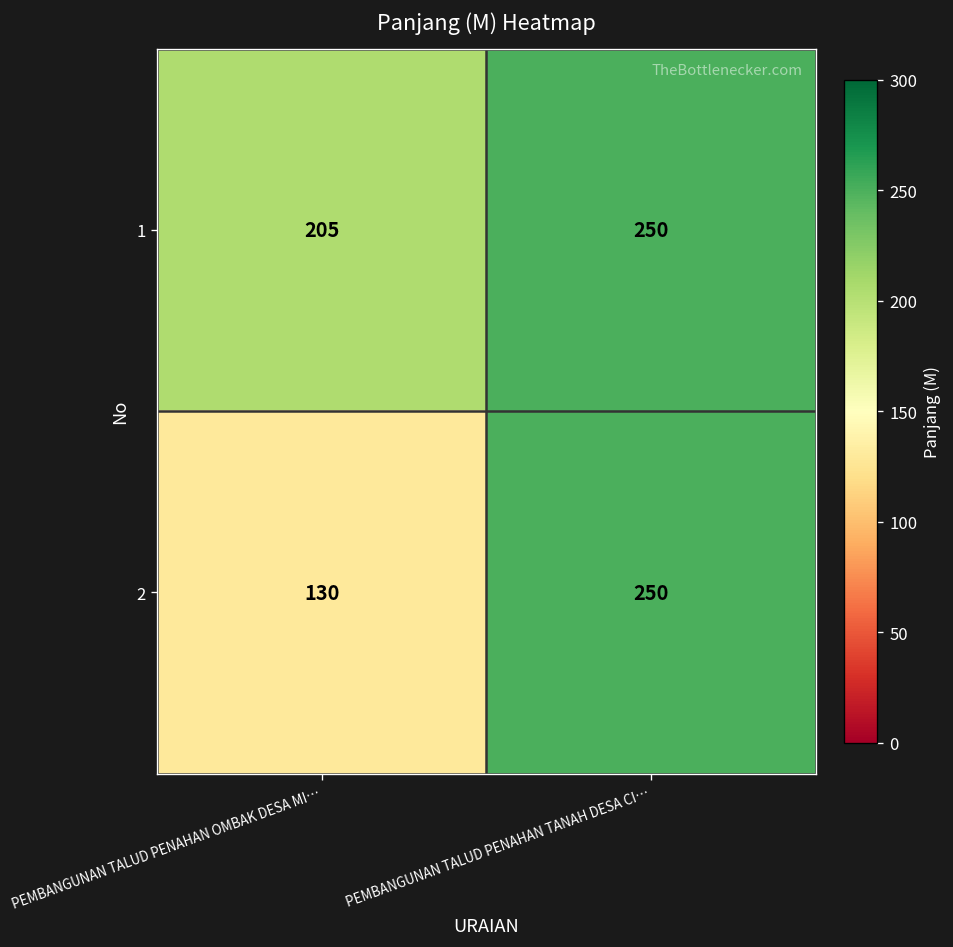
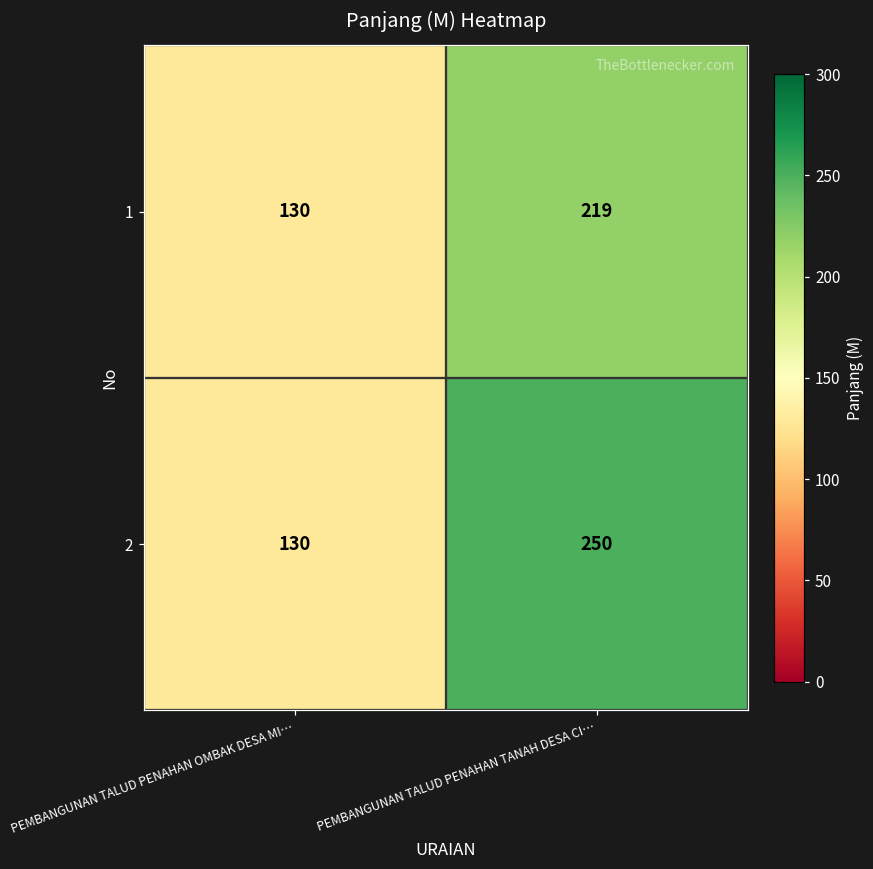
  {
    "1": {
-     "PEMBANGUNAN TALUD PENAHAN OMBAK DESA MI…": 205,
-     "PEMBANGUNAN TALUD PENAHAN TANAH DESA CI…": 250
+     "PEMBANGUNAN TALUD PENAHAN OMBAK DESA MI…": 130,
+     "PEMBANGUNAN TALUD PENAHAN TANAH DESA CI…": 219
    },
    "2": {
      "PEMBANGUNAN TALUD PENAHAN OMBAK DESA MI…": 130,
      "PEMBANGUNAN TALUD PENAHAN TANAH DESA CI…": 250
    }
  }
